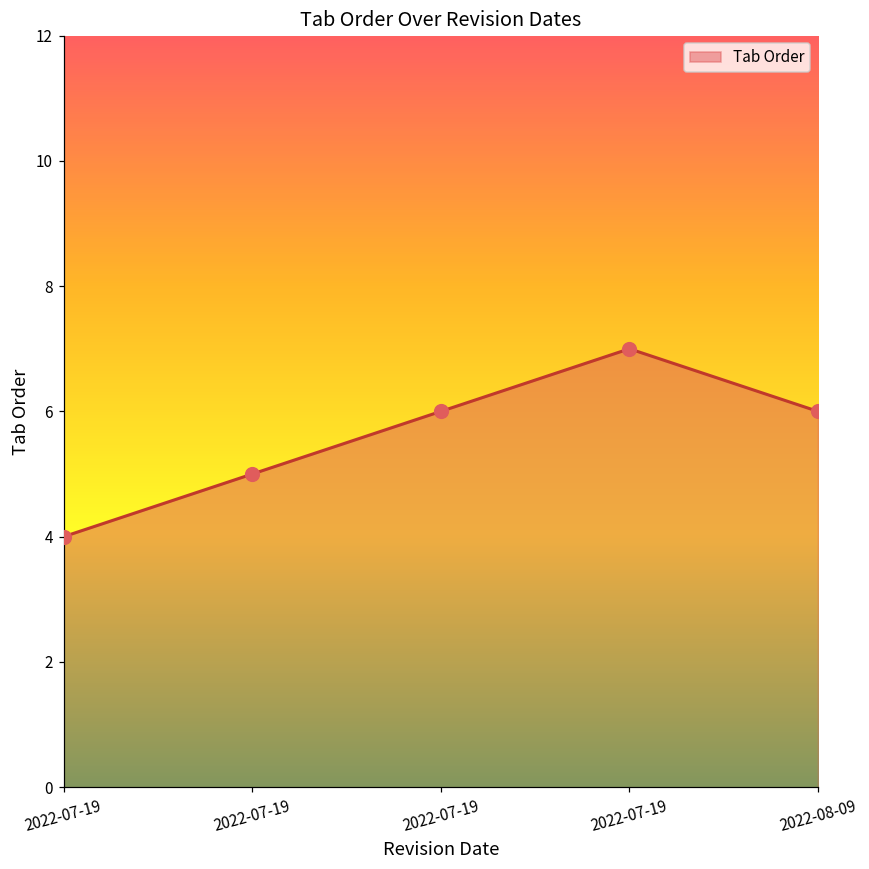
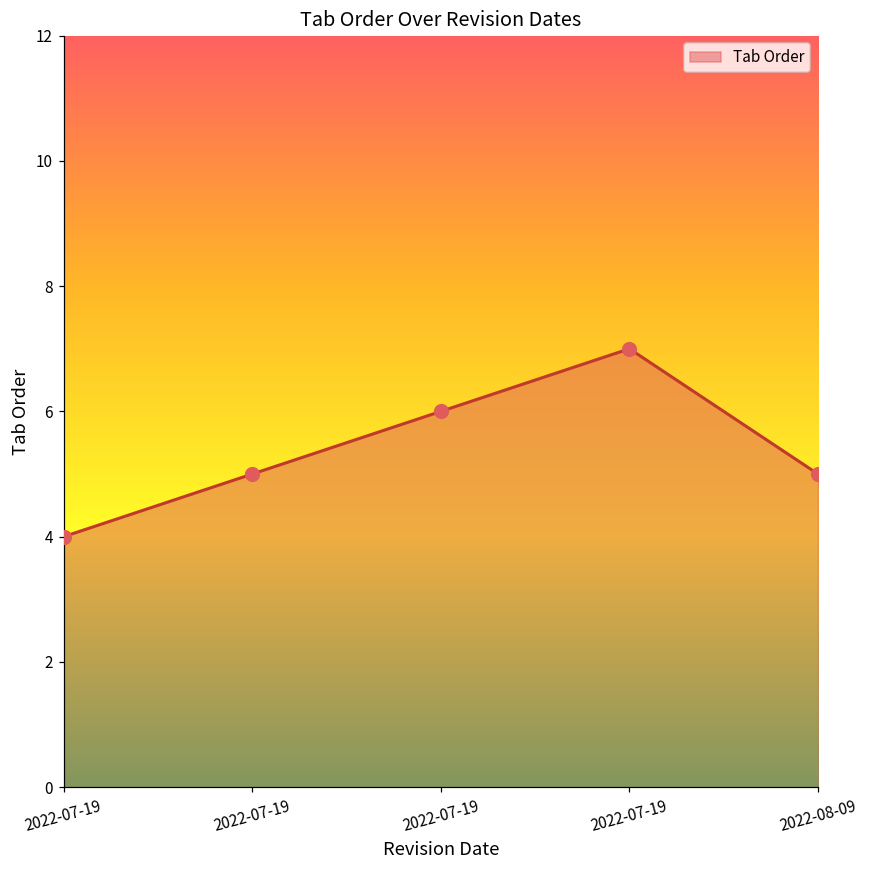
  {
-   "2022-08-09": 6
+   "2022-08-09": 5
  }
